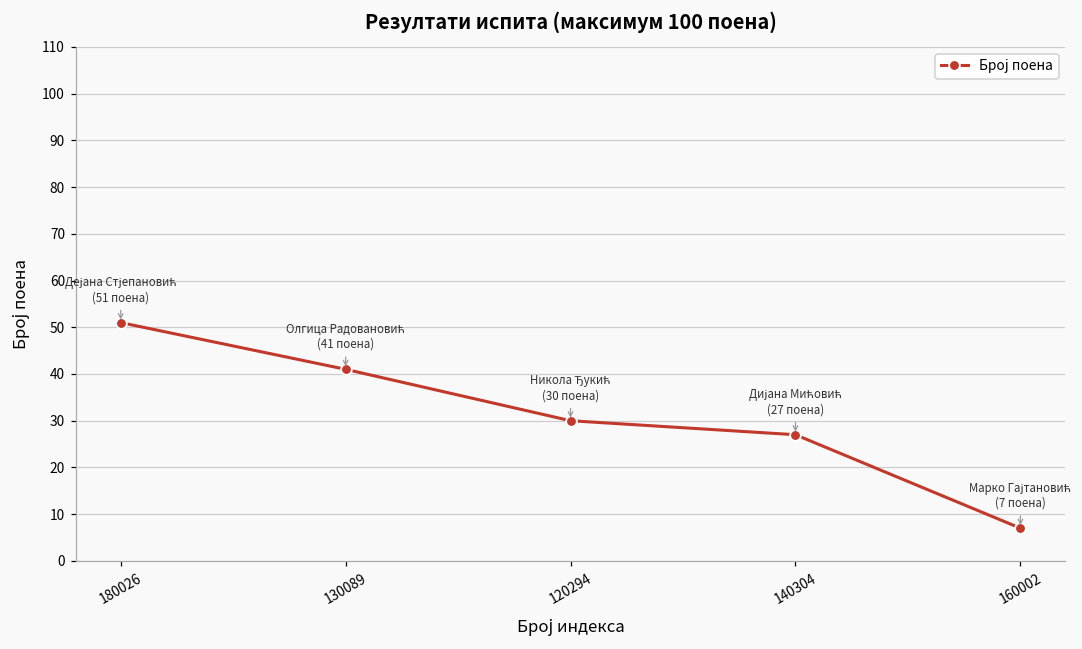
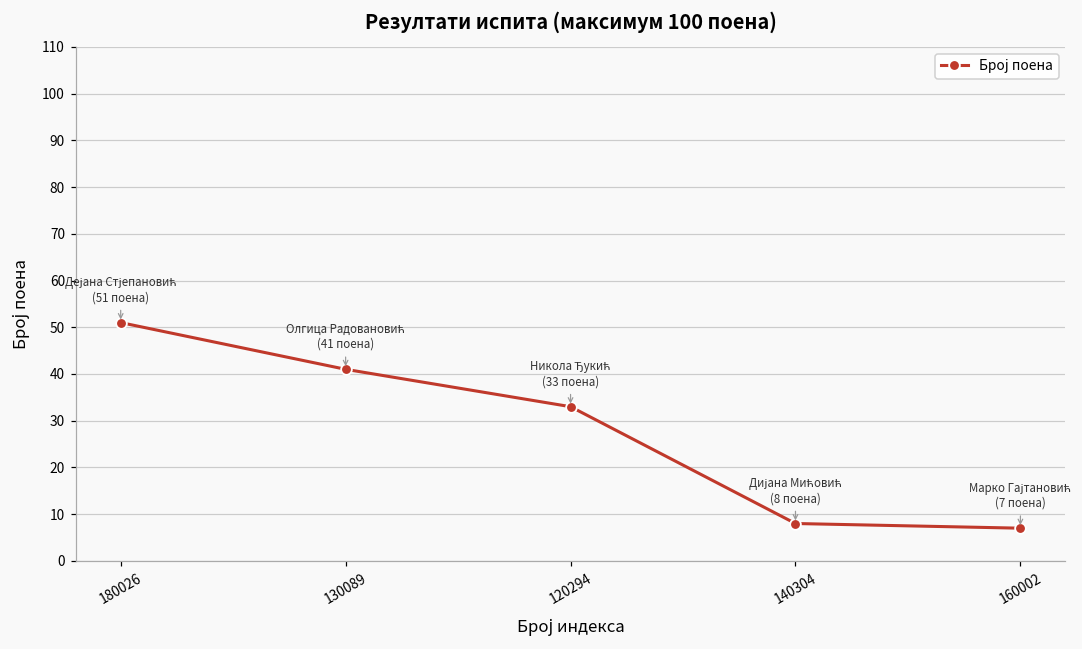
  {
    "180026": "(51 поена)",
    "130089": "(41 поена)",
-   "120294": "(30 поена)",
-   "140304": "(27 поена)",
+   "120294": "(33 поена)",
+   "140304": "(8 поена)",
    "160002": "(7 поена)"
  }
